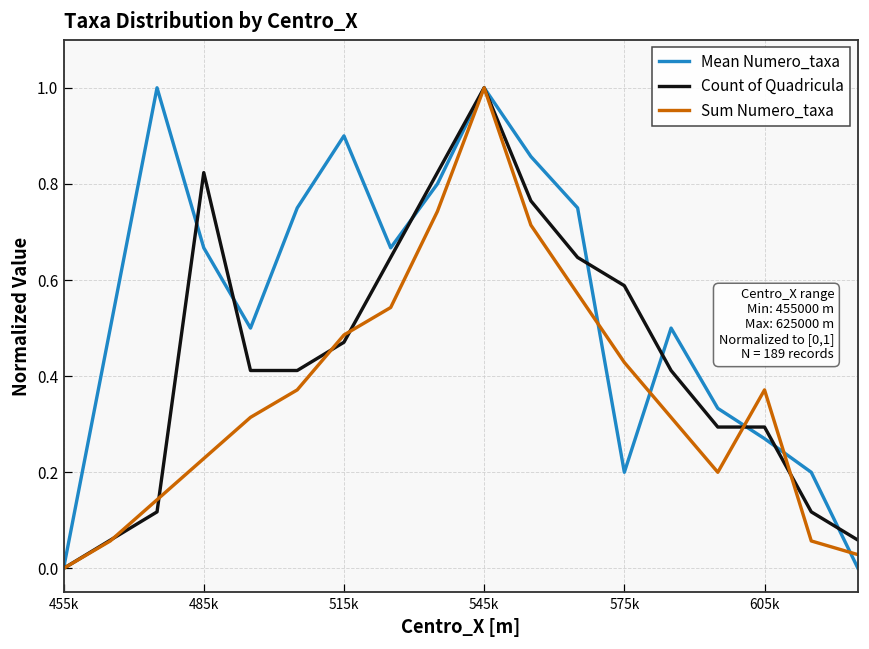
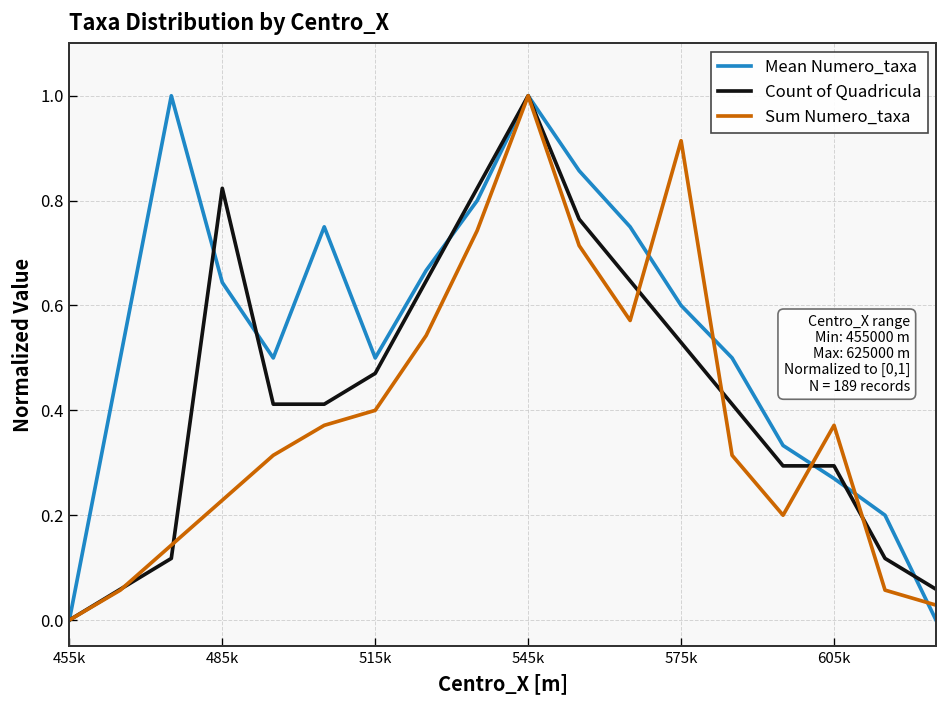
  {
    "Mean Numero_taxa": {
-     "485k": 0.67,
-     "515k": 0.90,
-     "575k": 0.20,
+     "485k": 0.64,
+     "515k": 0.50,
+     "575k": 0.60,
      "605k": 0.27
    },
    "Count of Quadricula": {
      "485k": 0.82,
      "515k": 0.47,
-     "575k": 0.59,
+     "575k": 0.53,
      "605k": 0.29
    },
    "Sum Numero_taxa": {
      "485k": 0.23,
-     "515k": 0.49,
-     "575k": 0.43
+     "515k": 0.40,
+     "575k": 0.91
    }
  }
